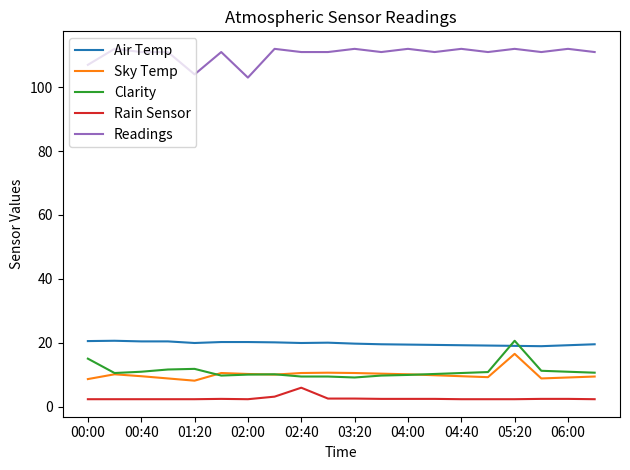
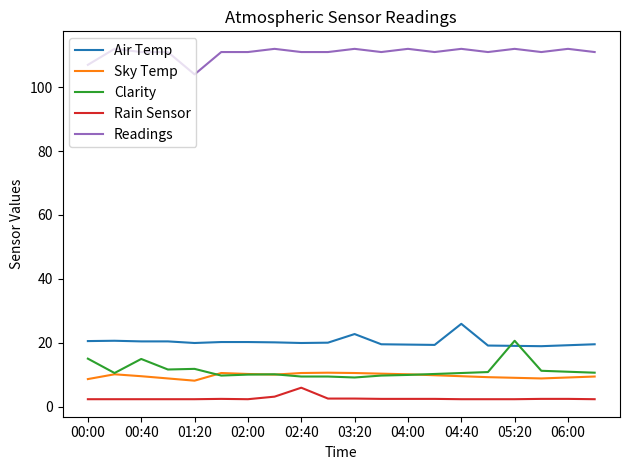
  {
    "Air Temp": {
      "00:00": 21,
      "00:40": 20,
      "01:20": 20,
      "02:00": 20,
      "02:40": 20,
-     "03:20": 20,
+     "03:20": 23,
      "04:00": 19,
-     "04:40": 19,
+     "04:40": 26,
      "05:20": 19,
      "06:00": 19
    },
    "Sky Temp": {
      "00:00": 9,
      "00:40": 10,
      "01:20": 8,
      "02:40": 11,
      "03:20": 11,
      "04:40": 10,
-     "05:20": 17,
+     "05:20": 9,
      "06:00": 9
    },
    "Clarity": {
      "00:00": 15,
-     "00:40": 11,
+     "00:40": 15,
      "01:20": 12,
      "02:40": 9,
      "03:20": 9,
      "04:40": 11,
      "05:20": 21,
      "06:00": 11
    },
    "Rain Sensor": {
      "00:00": 2,
      "00:40": 2,
      "01:20": 2,
      "02:00": 2,
      "02:40": 6,
      "03:20": 3,
      "04:00": 2,
      "04:40": 2,
      "05:20": 2,
      "06:00": 2
    },
    "Readings": {
-     "02:00": 103,
+     "02:00": 111,
      "02:40": 111,
      "03:20": 112,
      "04:00": 112,
      "04:40": 112,
      "05:20": 112,
      "06:00": 112
    }
  }
